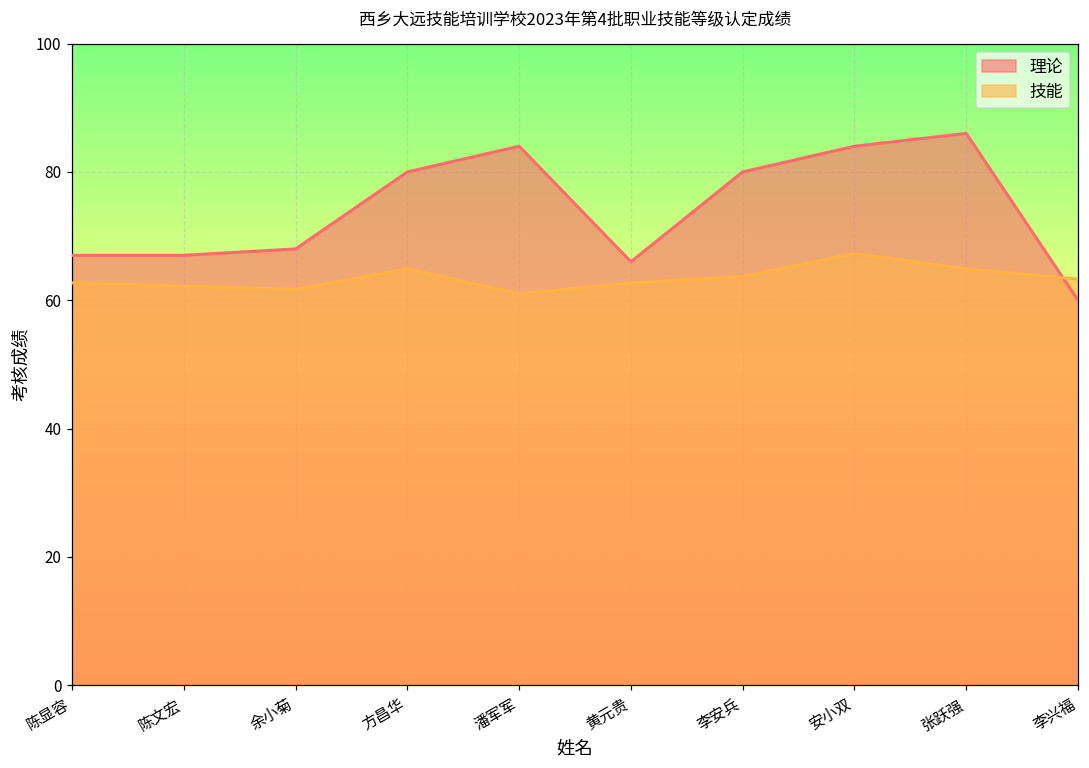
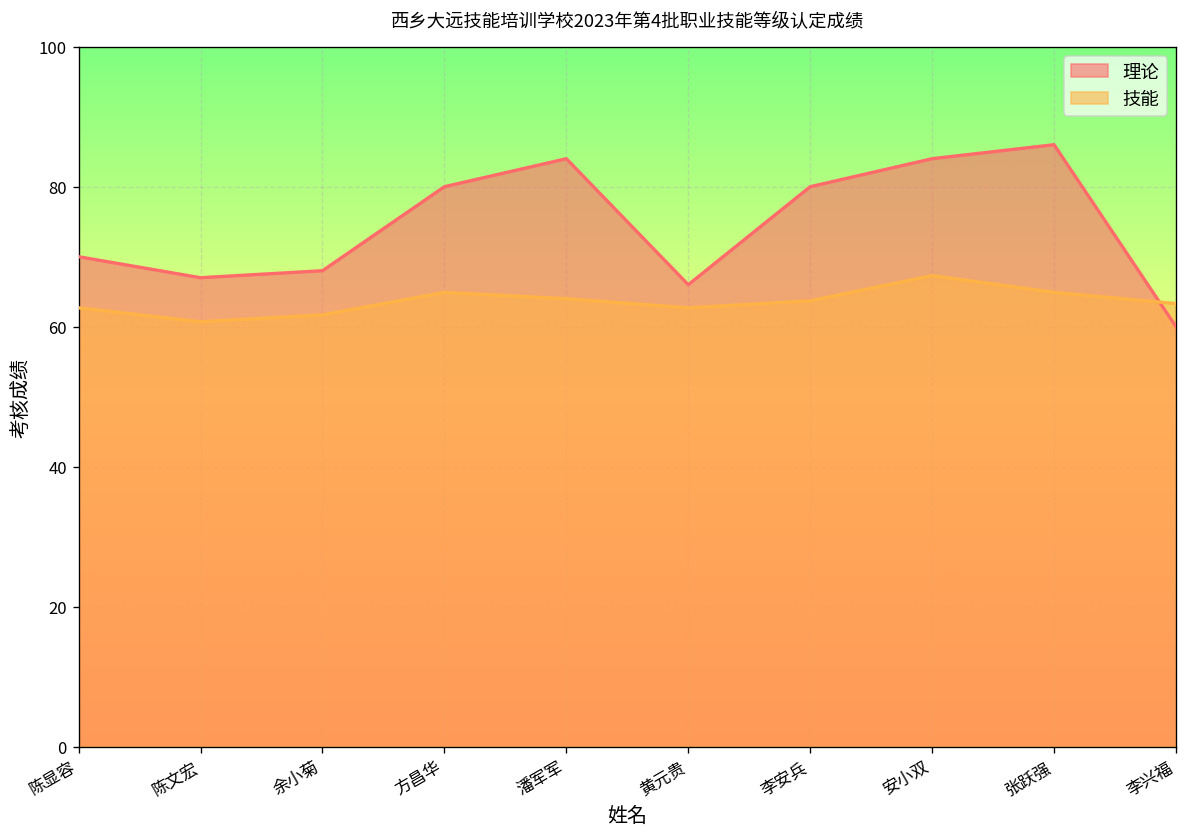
  {
    "理论": {
-     "陈显容": 67,
+     "陈显容": 70,
      "陈文宏": 67,
      "余小菊": 68,
      "方昌华": 80,
      "潘军军": 84,
      "黄元贵": 66,
      "李安兵": 80,
      "安小双": 84,
      "张跃强": 86,
      "李兴福": 60
    },
    "技能": {
      "陈显容": 63,
-     "陈文宏": 62,
+     "陈文宏": 61,
      "余小菊": 62,
      "方昌华": 65,
-     "潘军军": 61,
+     "潘军军": 64,
      "黄元贵": 63,
      "李安兵": 64,
      "安小双": 67,
      "张跃强": 65,
      "李兴福": 63
    }
  }
